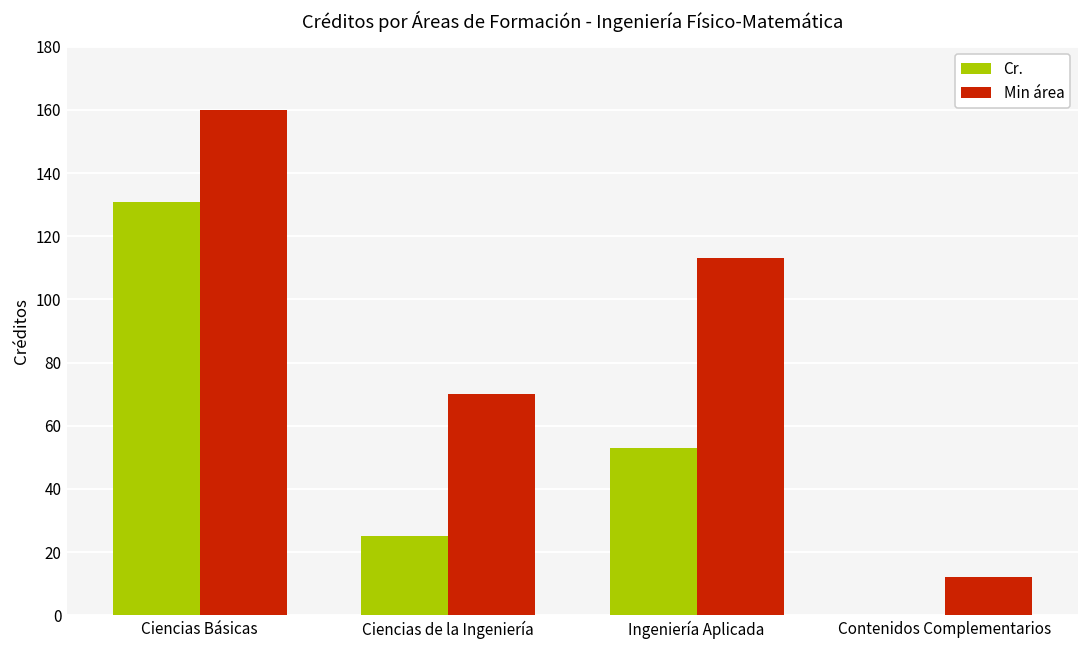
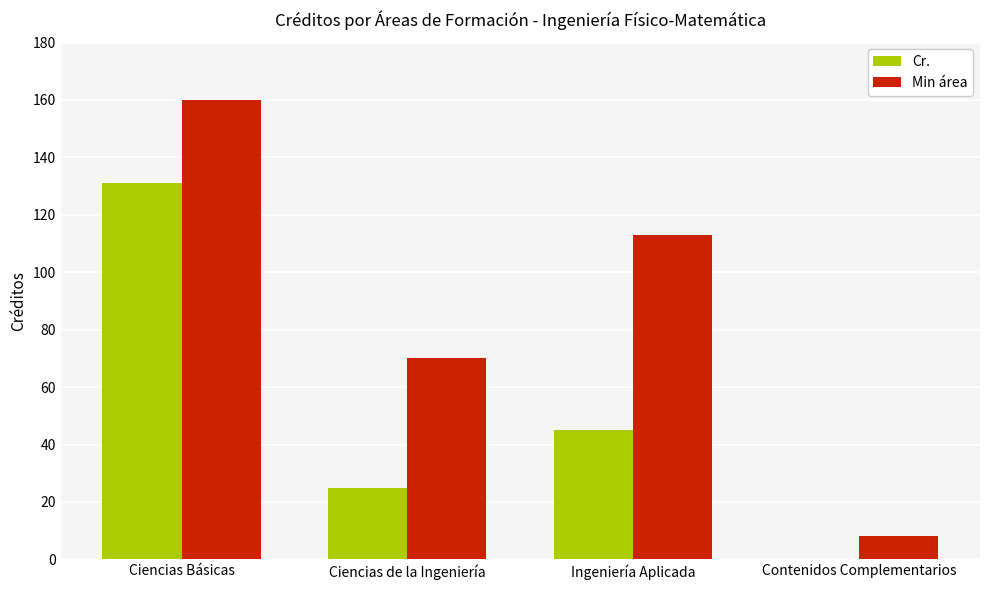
  {
    "Cr.": {
      "Ciencias Básicas": 131,
      "Ciencias de la Ingeniería": 25,
-     "Ingeniería Aplicada": 53,
+     "Ingeniería Aplicada": 45,
      "Contenidos Complementarios": 0
    },
    "Min área": {
      "Ciencias Básicas": 160,
      "Ciencias de la Ingeniería": 70,
      "Ingeniería Aplicada": 113,
-     "Contenidos Complementarios": 12
+     "Contenidos Complementarios": 8
    }
  }
